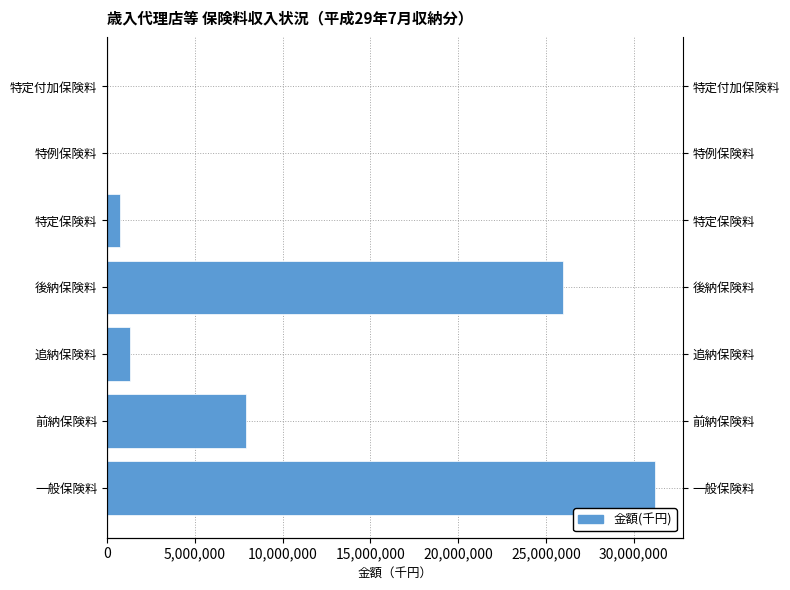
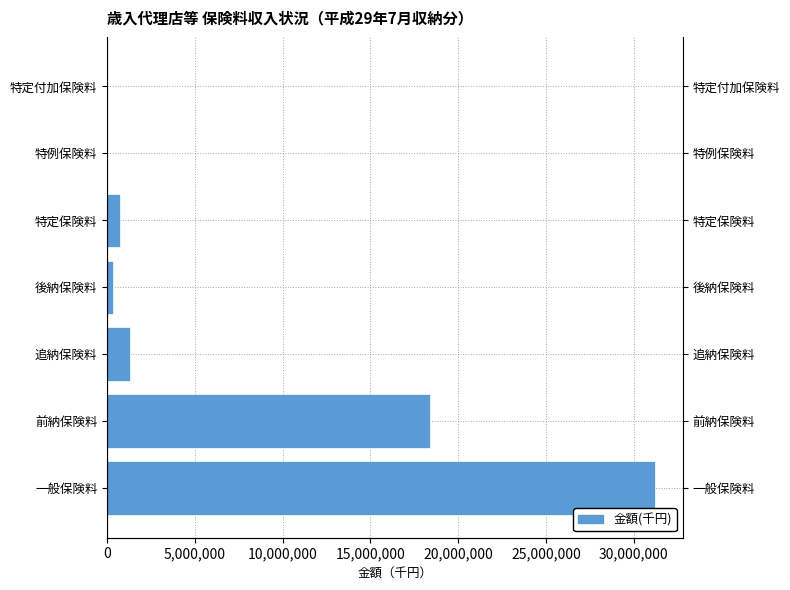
  {
    "特定保険料": "800,000",
-   "後納保険料": "26,000,000",
+   "後納保険料": "300,000",
    "追納保険料": "1,300,000",
-   "前納保険料": "7,900,000",
+   "前納保険料": "18,400,000",
    "一般保険料": "31,200,000"
  }
